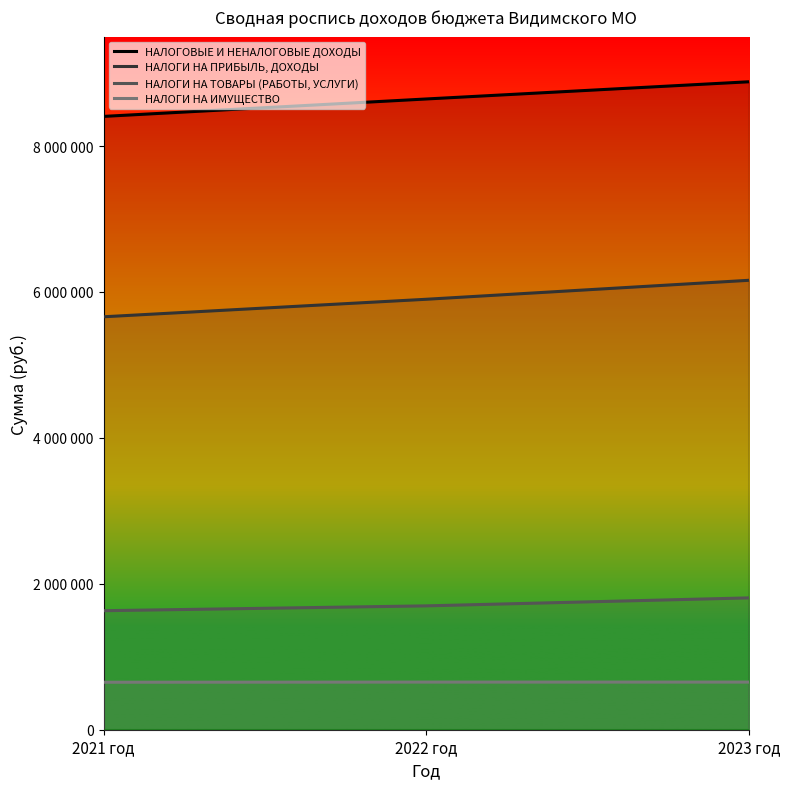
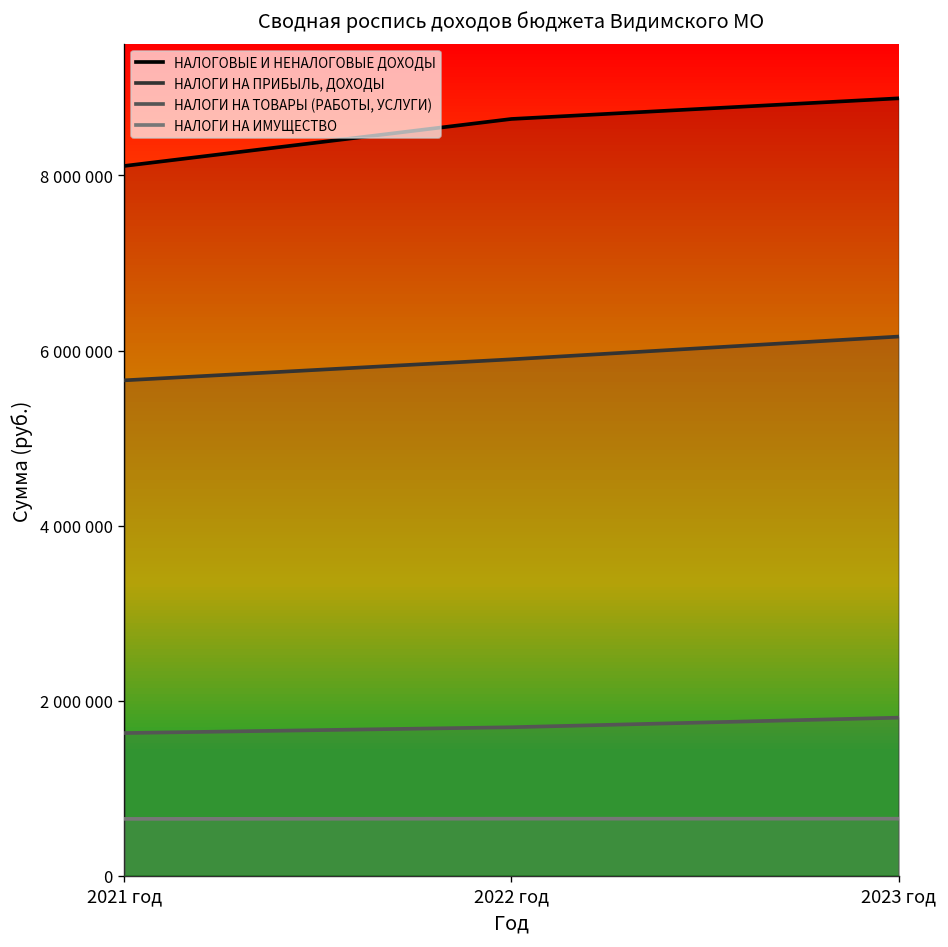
  {
    "НАЛОГОВЫЕ И НЕНАЛОГОВЫЕ ДОХОДЫ": {
-     "2021 год": 8400000,
+     "2021 год": 8100000,
      "2022 год": 8600000,
      "2023 год": 8900000
    }
  }
